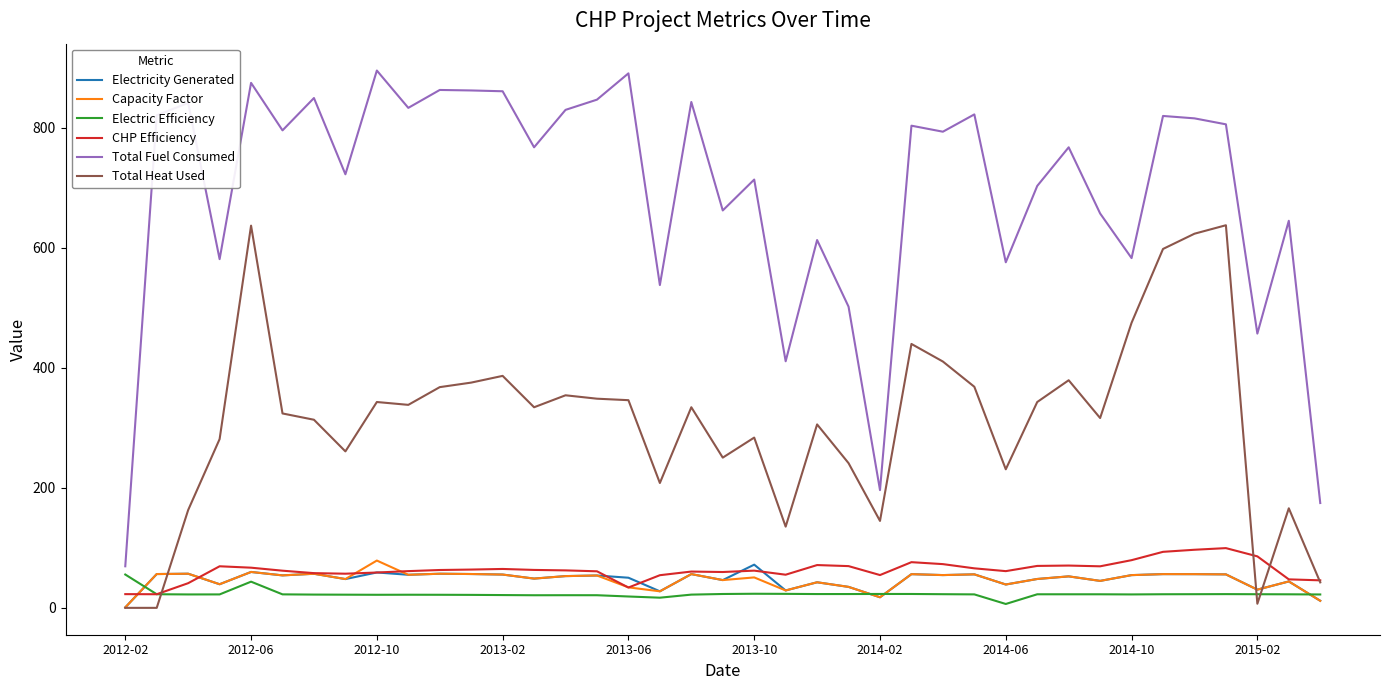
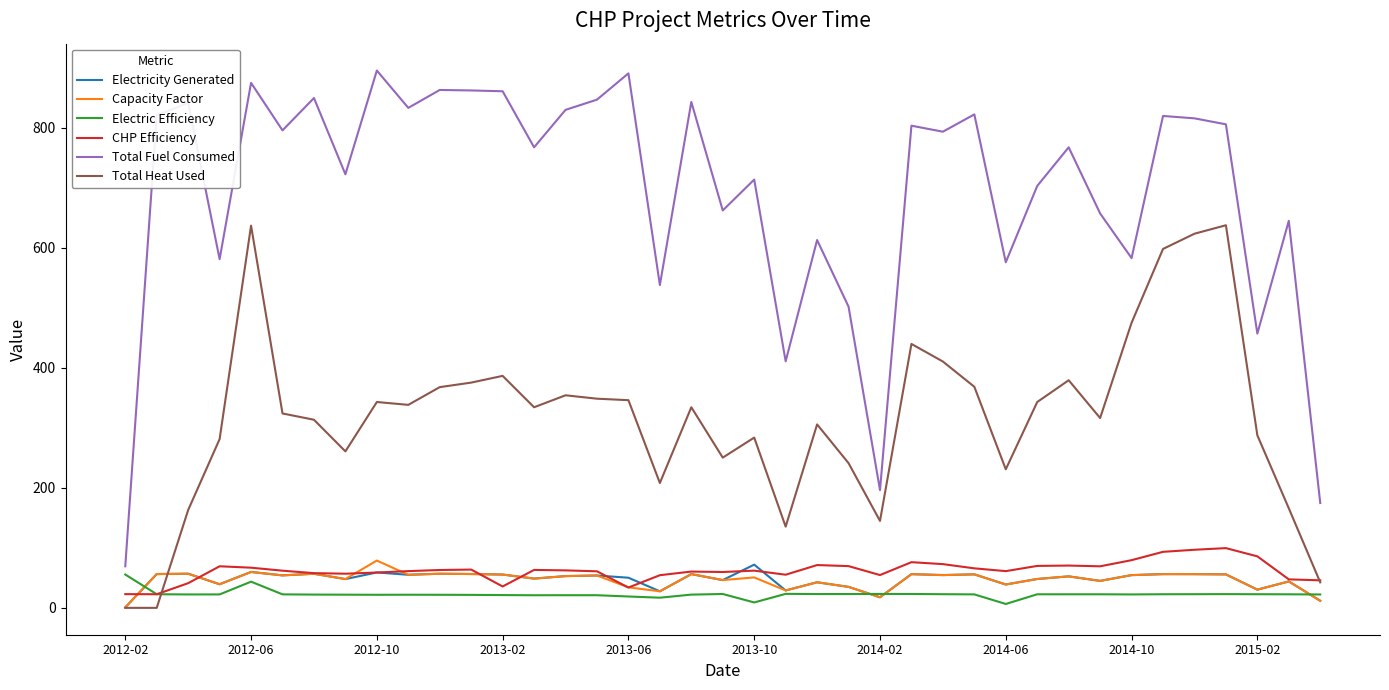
  {
    "Electricity Generated": {
      "2013-06": 50,
      "2013-10": 70
    },
    "Capacity Factor": {
      "2012-10": 80,
      "2013-10": 50
    },
    "Electric Efficiency": {
      "2012-02": 60,
      "2012-06": 40,
      "2012-10": 20,
      "2013-02": 20,
      "2013-06": 20,
-     "2013-10": 20,
+     "2013-10": 10,
      "2014-02": 20,
      "2014-06": 10,
      "2014-10": 20,
      "2015-02": 20
    },
    "CHP Efficiency": {
      "2012-02": 20,
      "2012-06": 70,
-     "2013-02": 60,
+     "2013-02": 40,
      "2013-10": 60,
      "2014-02": 50,
      "2014-06": 60,
      "2014-10": 80,
      "2015-02": 90
    },
    "Total Fuel Consumed": {
      "2012-02": 70,
      "2012-06": 880,
      "2012-10": 900,
      "2013-02": 860,
      "2013-06": 890,
      "2013-10": 710,
      "2014-02": 200,
      "2014-06": 580,
      "2014-10": 580,
      "2015-02": 460
    },
    "Total Heat Used": {
      "2012-06": 640,
      "2012-10": 340,
      "2013-02": 390,
      "2013-06": 350,
      "2013-10": 280,
      "2014-02": 140,
      "2014-06": 230,
      "2014-10": 480,
-     "2015-02": 10
+     "2015-02": 290
    }
  }
